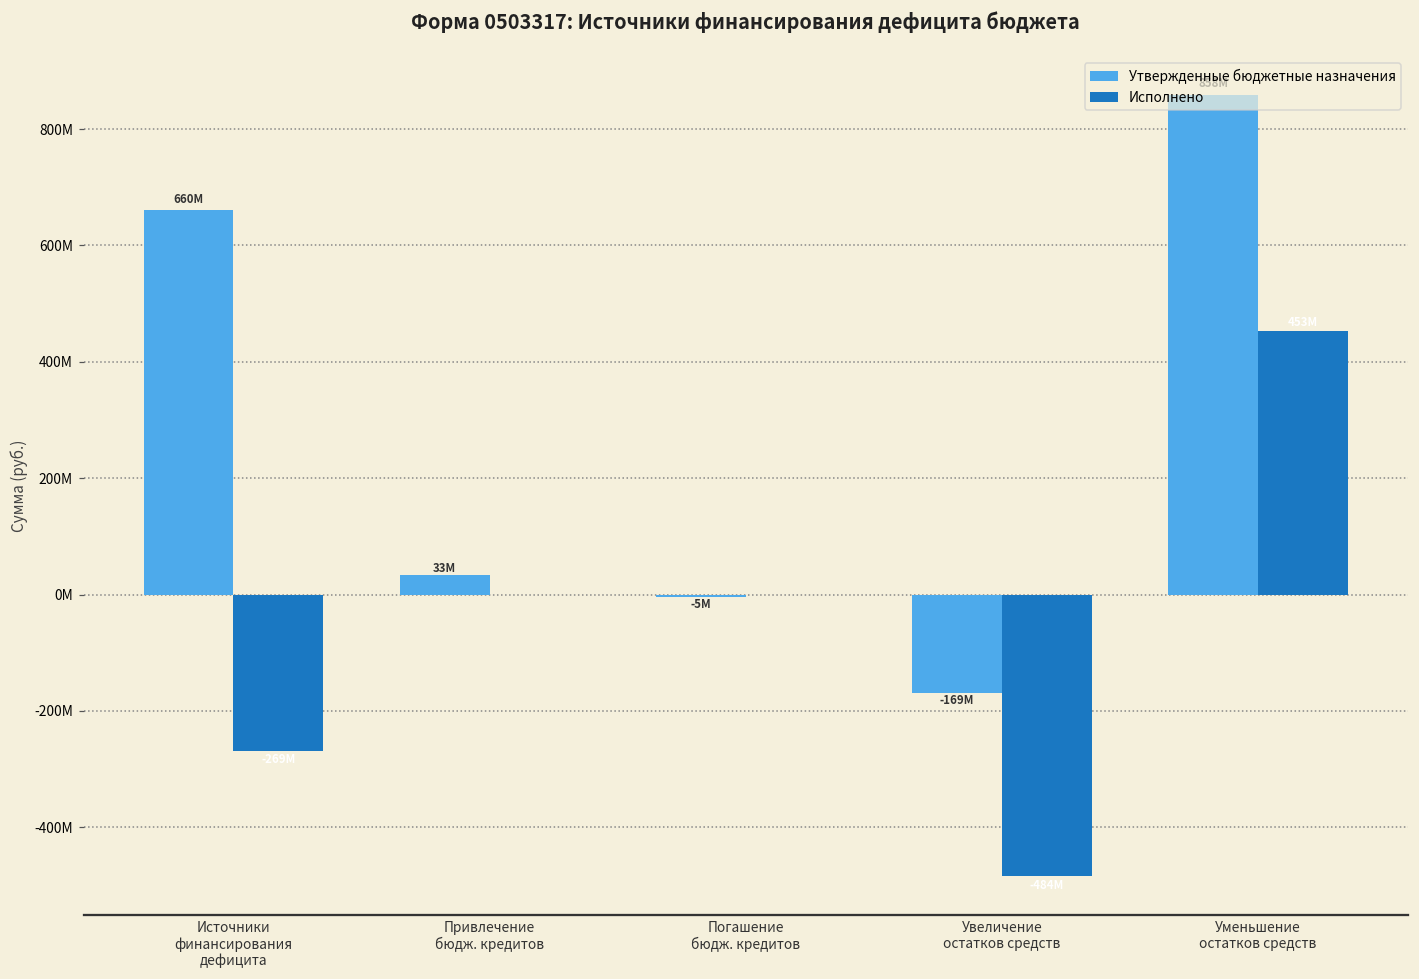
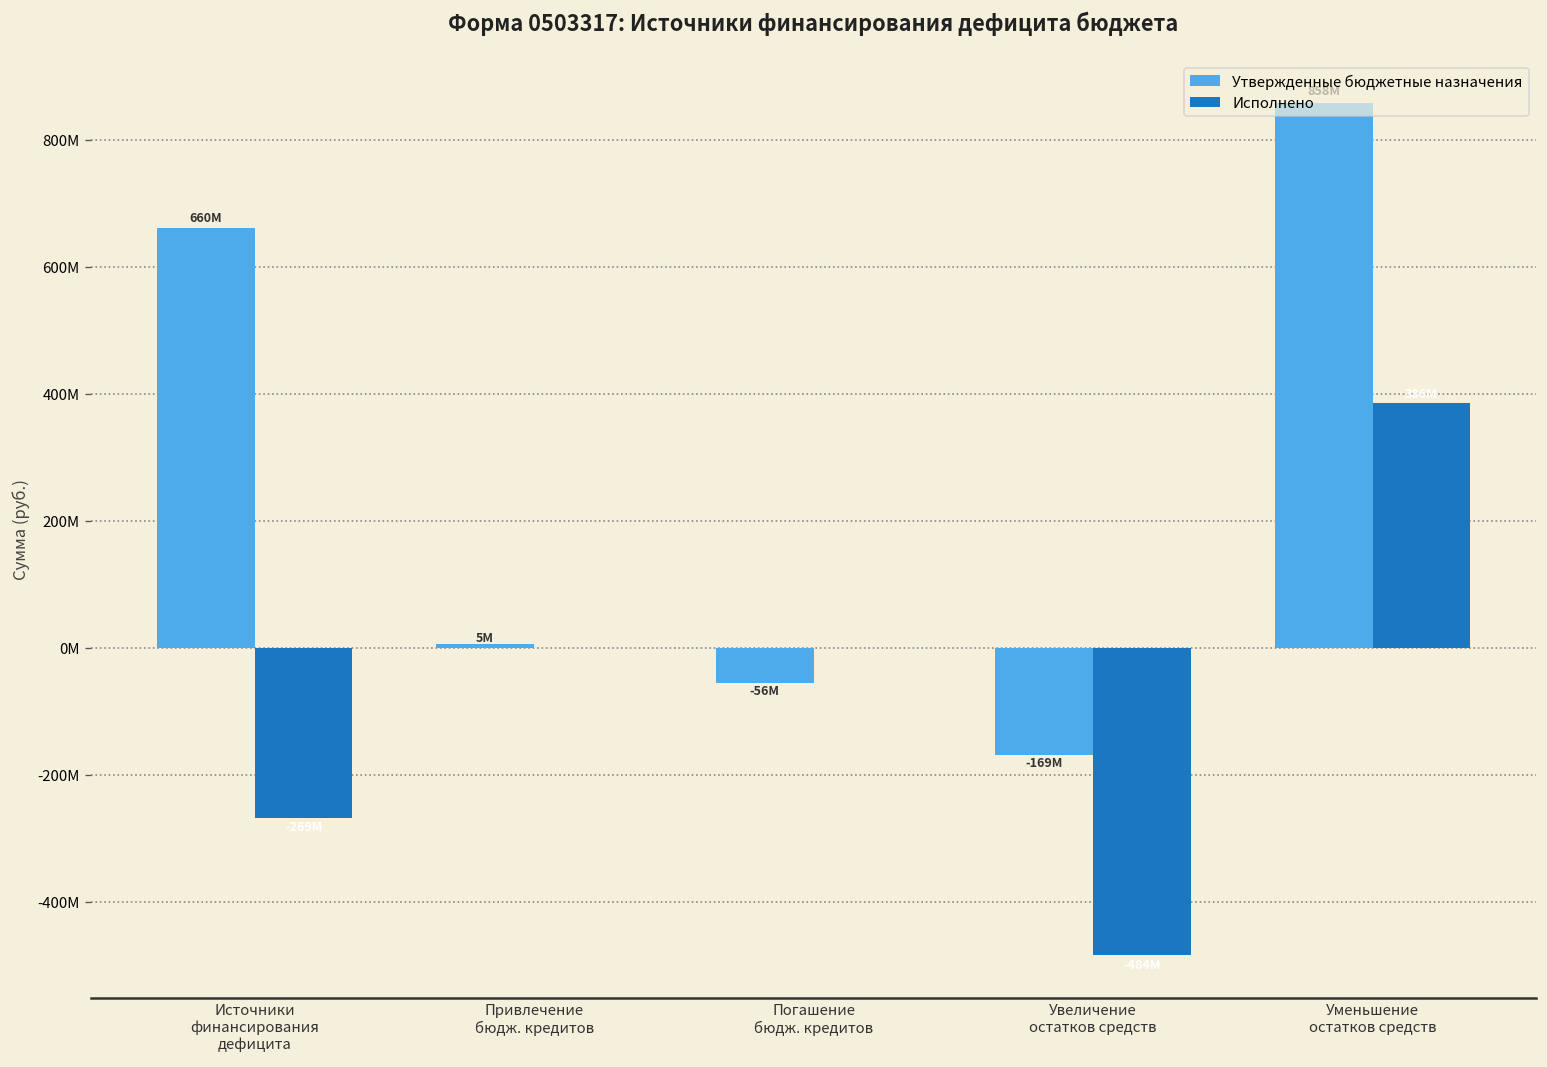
  {
    "Утвержденные бюджетные назначения": {
      "Источники финансирования дефицита": "660M",
-     "Привлечение бюдж. кредитов": "33M",
-     "Погашение бюдж. кредитов": "-5M",
+     "Привлечение бюдж. кредитов": "5M",
+     "Погашение бюдж. кредитов": "-56M",
      "Увеличение остатков средств": "-169M"
    },
    "Исполнено": {
      "Источники финансирования дефицита": "-270000000",
      "Привлечение бюдж. кредитов": "0",
      "Погашение бюдж. кредитов": "0",
      "Увеличение остатков средств": "-480000000",
-     "Уменьшение остатков средств": "450000000"
+     "Уменьшение остатков средств": "390000000"
    }
  }
